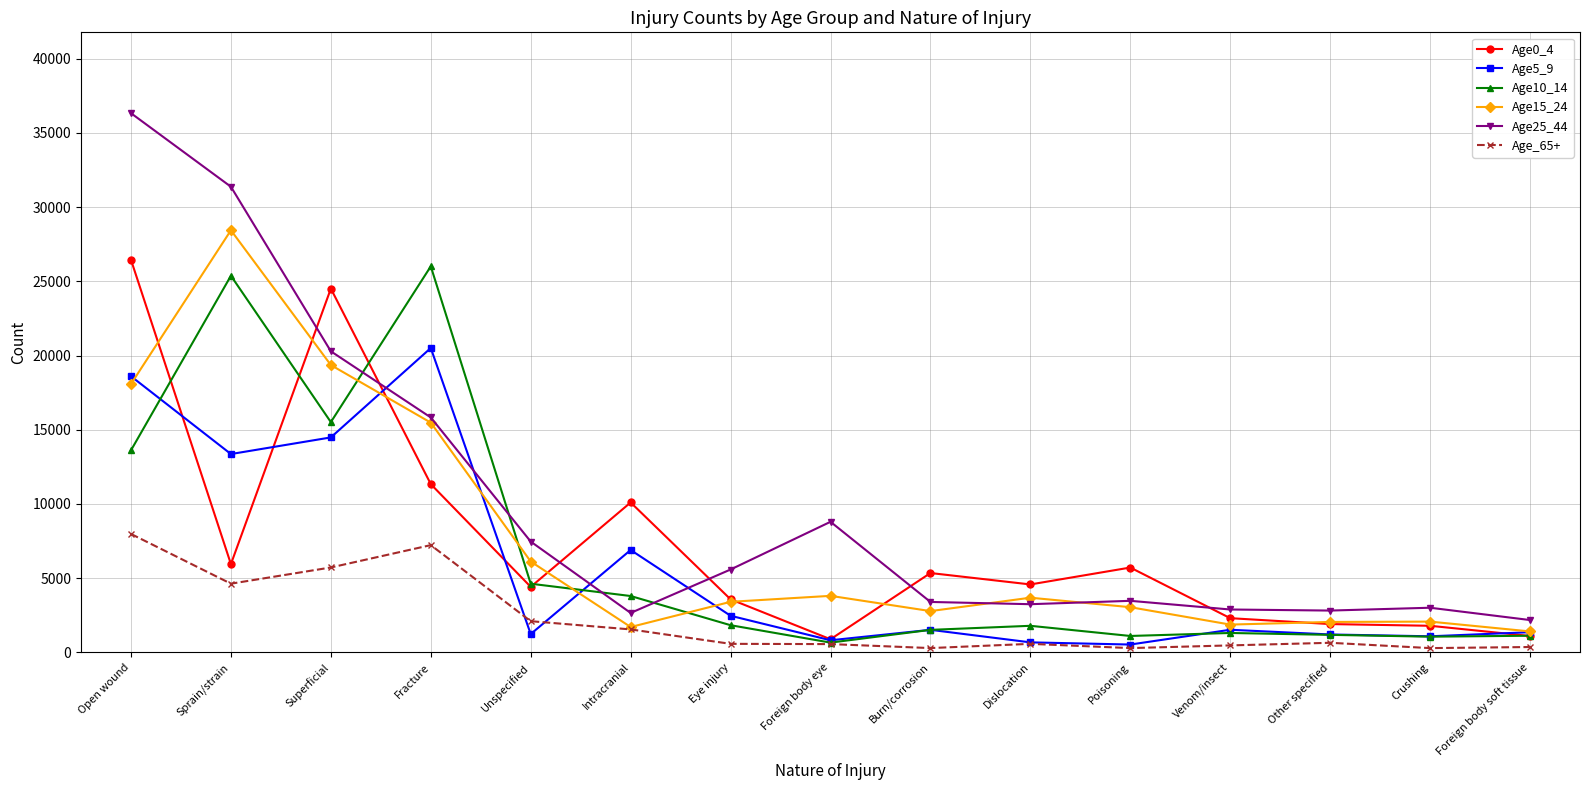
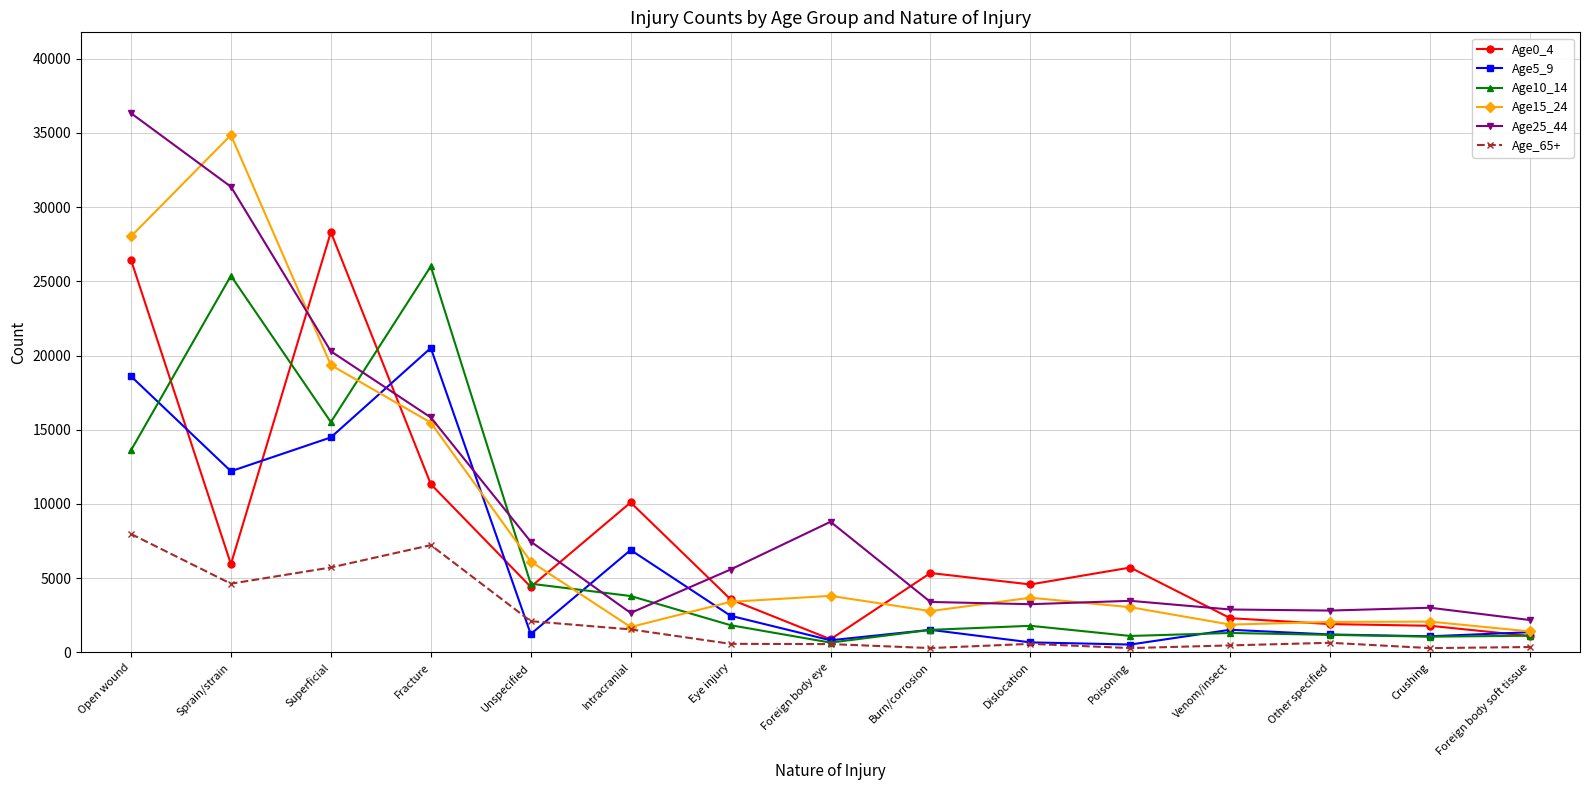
  {
    "Age0_4": {
      "Open wound": 26500,
      "Sprain/strain": 5900,
-     "Superficial": 24500,
+     "Superficial": 28300,
      "Fracture": 11300,
      "Unspecified": 4400,
      "Intracranial": 10100,
      "Burn/corrosion": 5300,
      "Dislocation": 4600,
      "Poisoning": 5700,
      "Venom/insect": 2300,
      "Crushing": 1800
    },
    "Age5_9": {
      "Open wound": 18600,
-     "Sprain/strain": 13400,
+     "Sprain/strain": 12200,
      "Superficial": 14500,
      "Fracture": 20500,
      "Unspecified": 1200,
      "Intracranial": 6900,
      "Eye injury": 2500,
      "Poisoning": 500,
      "Venom/insect": 1500
    },
    "Age10_14": {
      "Open wound": 13600,
      "Sprain/strain": 25400,
      "Superficial": 15500,
      "Fracture": 26000,
      "Unspecified": 4600,
      "Intracranial": 3800,
      "Eye injury": 1800,
      "Dislocation": 1800,
      "Poisoning": 1100,
      "Venom/insect": 1300
    },
    "Age15_24": {
-     "Open wound": 18100,
-     "Sprain/strain": 28400,
+     "Open wound": 28000,
+     "Sprain/strain": 34900,
      "Superficial": 19400,
      "Fracture": 15500,
      "Unspecified": 6100,
      "Foreign body eye": 3800,
      "Burn/corrosion": 2800,
      "Dislocation": 3700,
      "Poisoning": 3000,
      "Venom/insect": 1900,
      "Crushing": 2100
    },
    "Age25_44": {
      "Open wound": 36300,
      "Sprain/strain": 31400,
      "Superficial": 20300,
      "Fracture": 15800,
      "Unspecified": 7500,
      "Intracranial": 2600,
      "Eye injury": 5600,
      "Foreign body eye": 8800,
      "Burn/corrosion": 3400,
      "Dislocation": 3200,
      "Poisoning": 3500,
      "Venom/insect": 2900,
      "Other specified": 2800,
      "Crushing": 3000,
      "Foreign body soft tissue": 2200
    },
    "Age_65+": {
      "Open wound": 8000,
      "Sprain/strain": 4600,
      "Superficial": 5700,
      "Fracture": 7200,
      "Unspecified": 2100,
      "Eye injury": 600,
      "Burn/corrosion": 300,
      "Poisoning": 300,
      "Venom/insect": 500,
      "Other specified": 600,
      "Crushing": 300,
      "Foreign body soft tissue": 400
    }
  }
